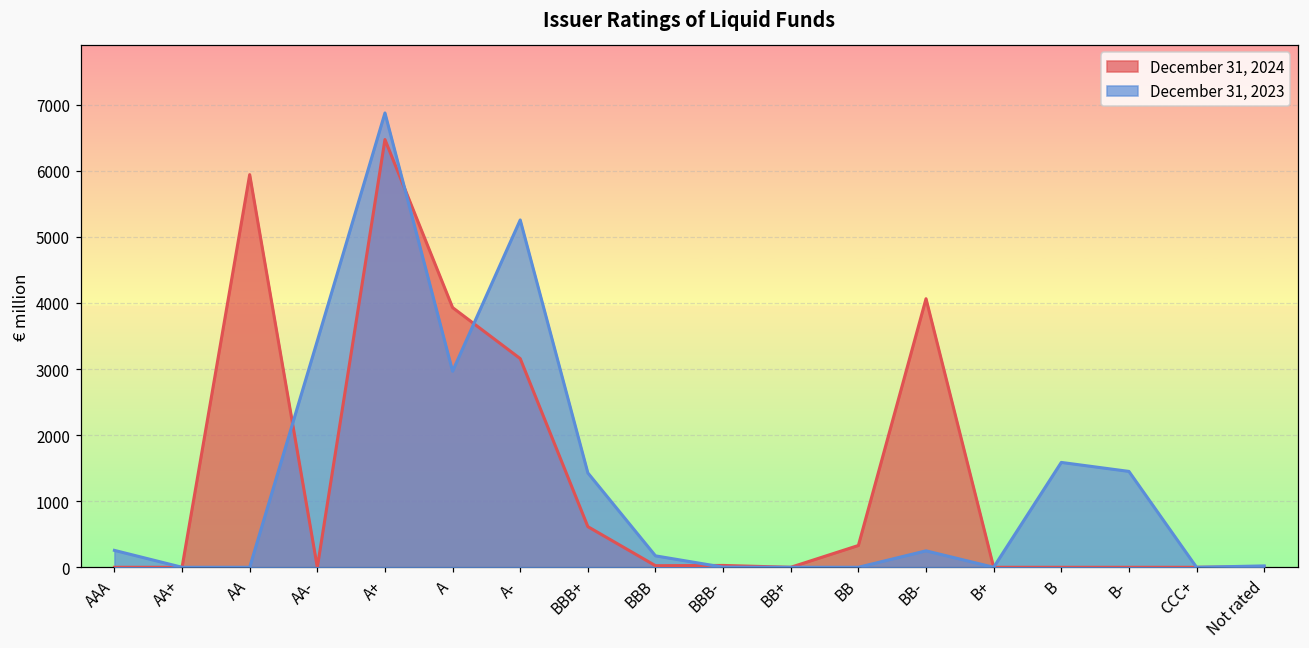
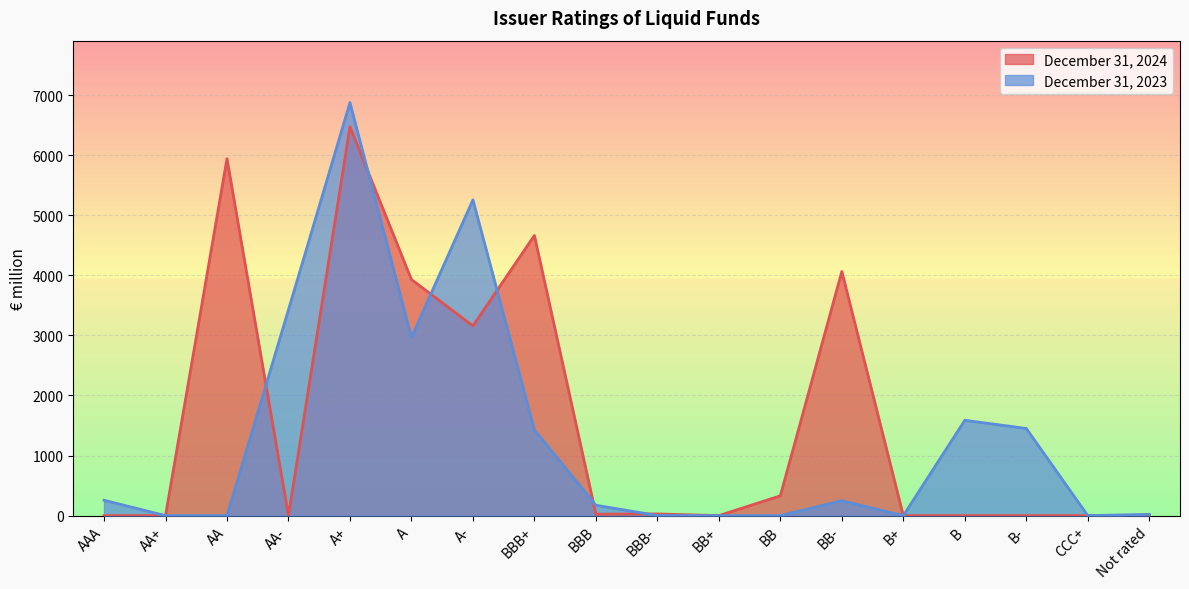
  {
    "December 31, 2024": {
      "AAA": 0,
      "AA": 5900,
      "AA-": 0,
      "A+": 6500,
      "A": 3900,
      "A-": 3200,
-     "BBB+": 600,
+     "BBB+": 4700,
      "BBB": 0,
      "BB": 300,
      "BB-": 4100,
      "B": 0,
      "B-": 0
    },
    "December 31, 2023": {
      "AAA": 300,
      "AA": 0,
      "AA-": 3400,
      "A+": 6900,
      "A": 3000,
      "A-": 5300,
      "BBB+": 1400,
      "BBB": 200,
      "BB": 0,
      "BB-": 200,
      "B": 1600,
      "B-": 1500
    }
  }
